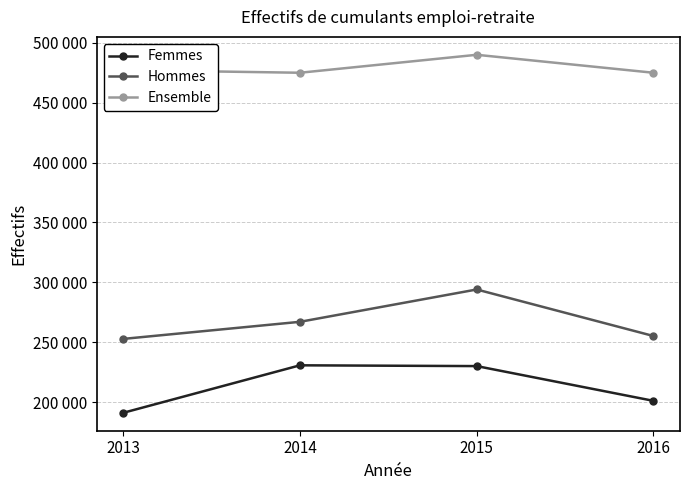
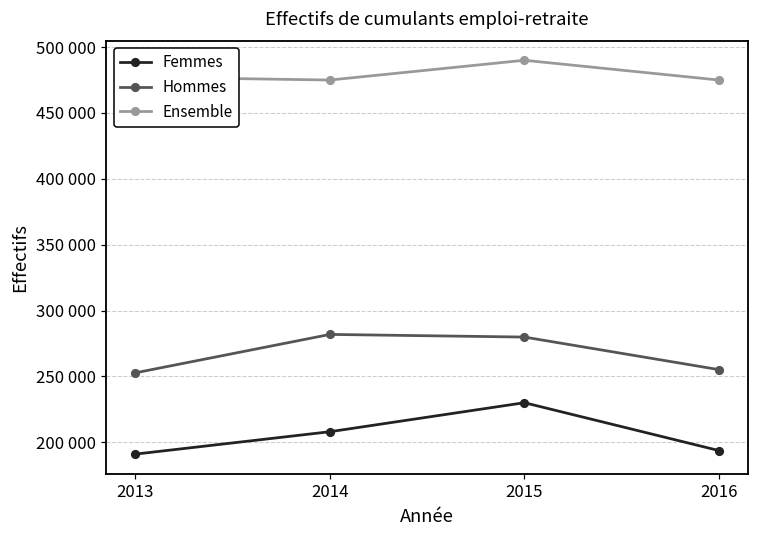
  {
    "Femmes": {
      "2013": 191000,
-     "2014": 231000,
+     "2014": 208000,
      "2015": 230000,
-     "2016": 201000
+     "2016": 194000
    },
    "Hommes": {
      "2013": 253000,
-     "2014": 267000,
-     "2015": 294000,
+     "2014": 282000,
+     "2015": 280000,
      "2016": 255000
    },
    "Ensemble": {
      "2014": 475000,
      "2015": 490000,
      "2016": 475000
    }
  }
